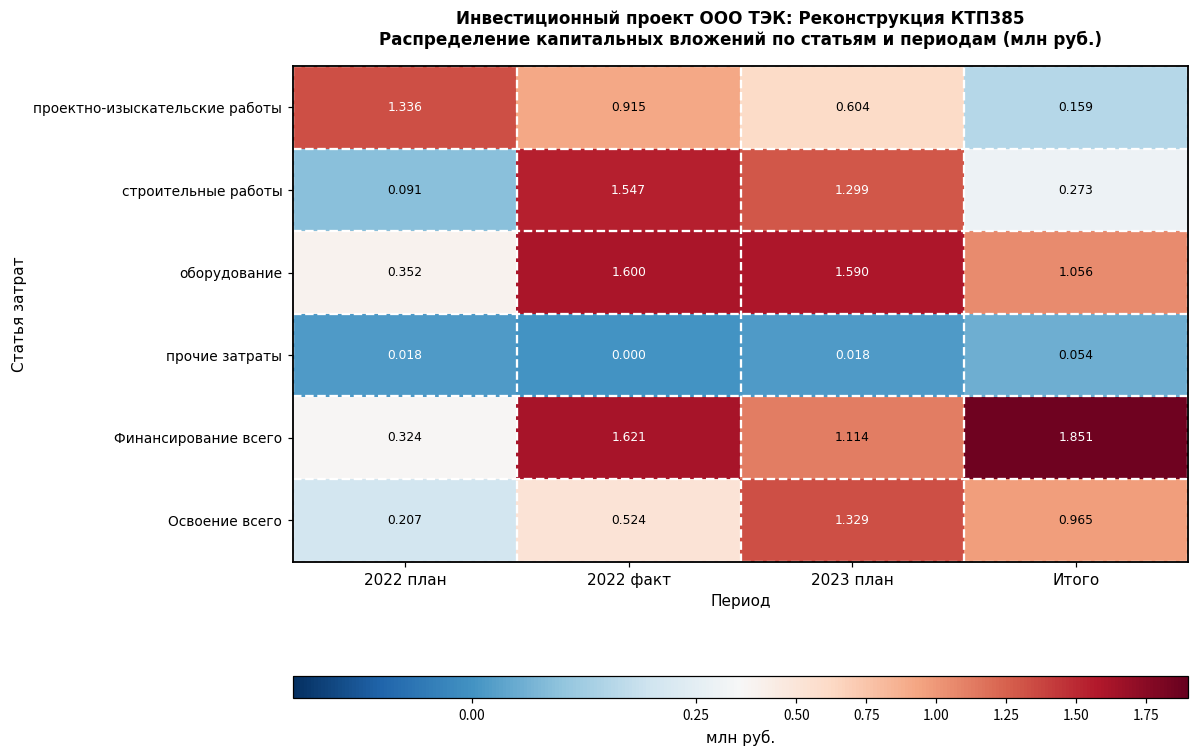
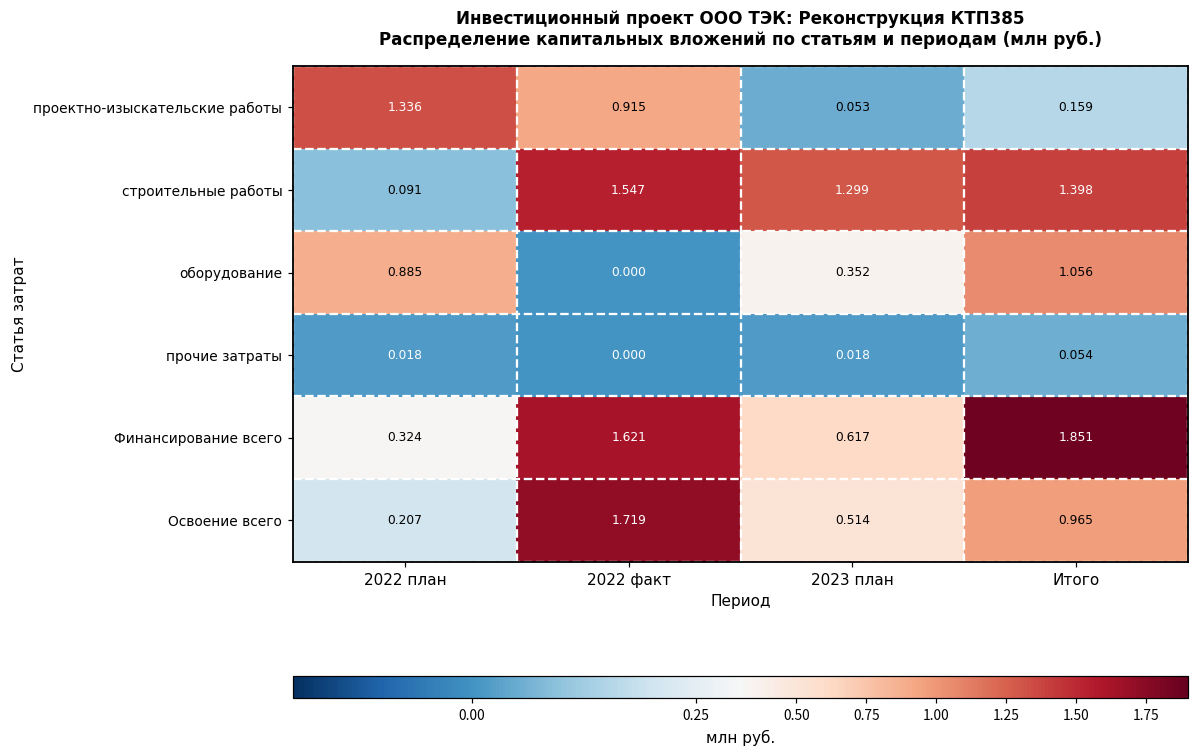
  {
    "проектно-изыскательские работы": {
      "2022 план": 1.336,
      "2022 факт": 0.915,
-     "2023 план": 0.604,
+     "2023 план": 0.053,
      "Итого": 0.159
    },
    "строительные работы": {
      "2022 план": 0.091,
      "2022 факт": 1.547,
      "2023 план": 1.299,
-     "Итого": 0.273
+     "Итого": 1.398
    },
    "оборудование": {
-     "2022 план": 0.352,
-     "2022 факт": 1.600,
-     "2023 план": 1.590,
+     "2022 план": 0.885,
+     "2022 факт": 0.000,
+     "2023 план": 0.352,
      "Итого": 1.056
    },
    "прочие затраты": {
      "2022 план": 0.018,
      "2022 факт": 0.000,
      "2023 план": 0.018,
      "Итого": 0.054
    },
    "Финансирование всего": {
      "2022 план": 0.324,
      "2022 факт": 1.621,
-     "2023 план": 1.114,
+     "2023 план": 0.617,
      "Итого": 1.851
    },
    "Освоение всего": {
      "2022 план": 0.207,
-     "2022 факт": 0.524,
-     "2023 план": 1.329,
+     "2022 факт": 1.719,
+     "2023 план": 0.514,
      "Итого": 0.965
    }
  }
